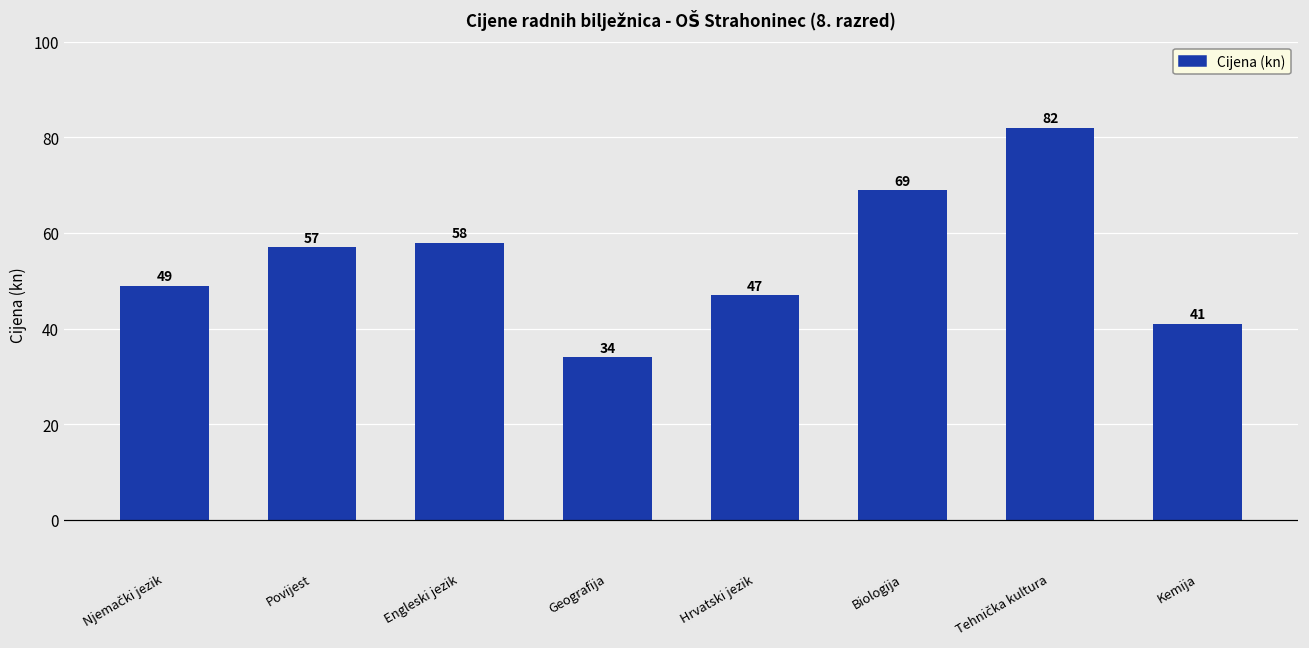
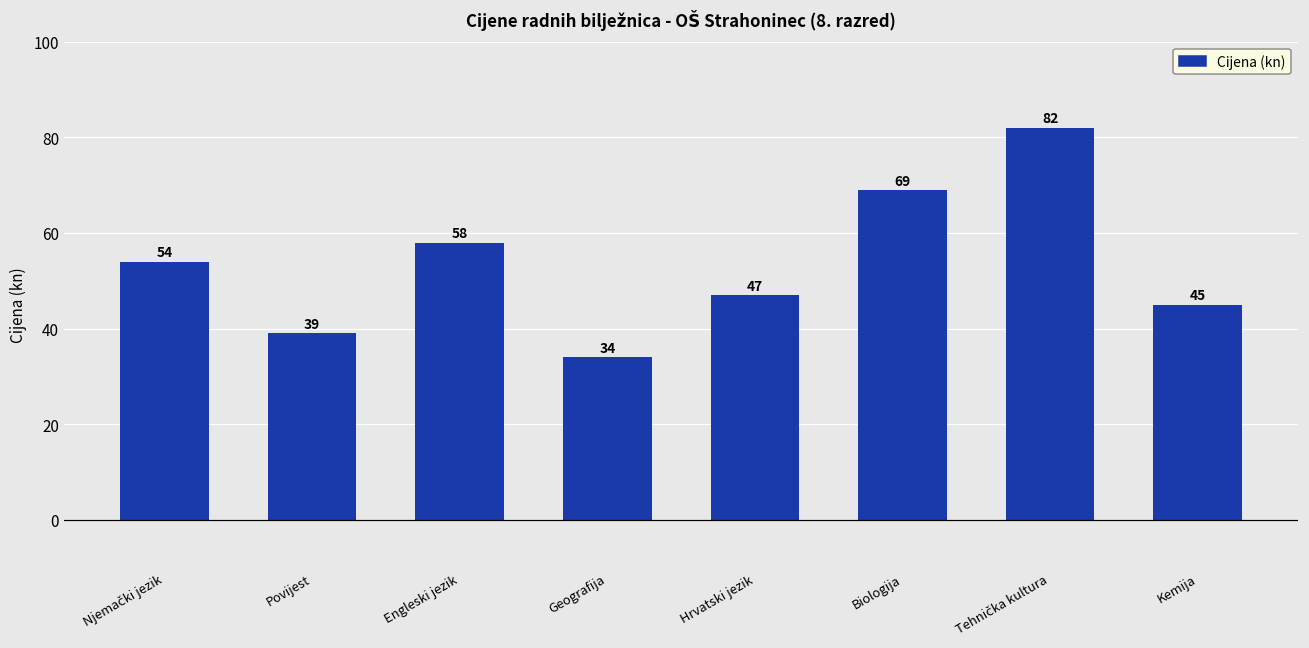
  {
-   "Njemački jezik": 49,
-   "Povijest": 57,
+   "Njemački jezik": 54,
+   "Povijest": 39,
    "Engleski jezik": 58,
    "Geografija": 34,
    "Hrvatski jezik": 47,
    "Biologija": 69,
    "Tehnička kultura": 82,
-   "Kemija": 41
+   "Kemija": 45
  }
